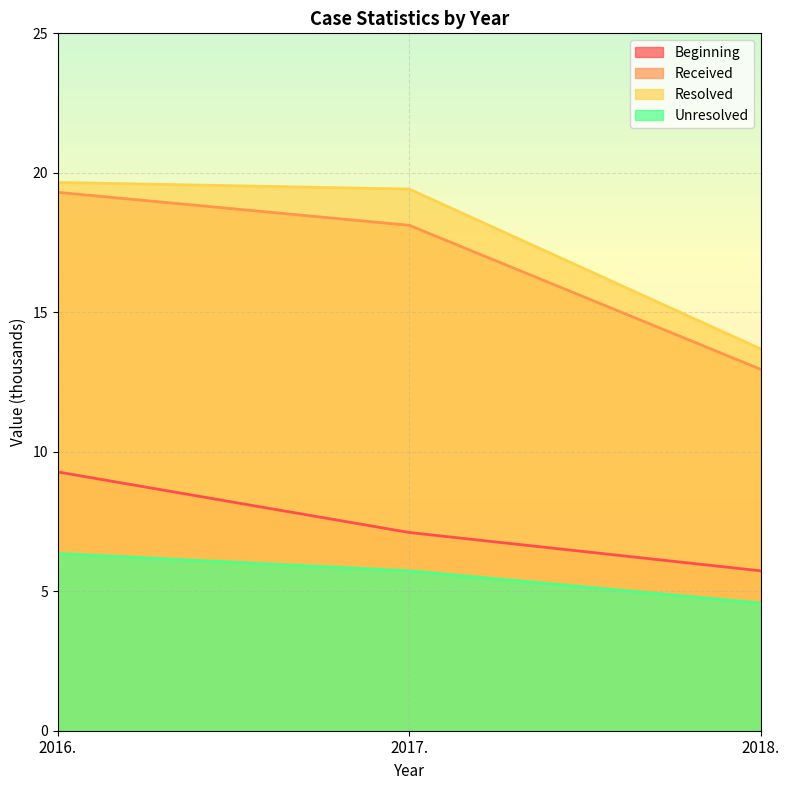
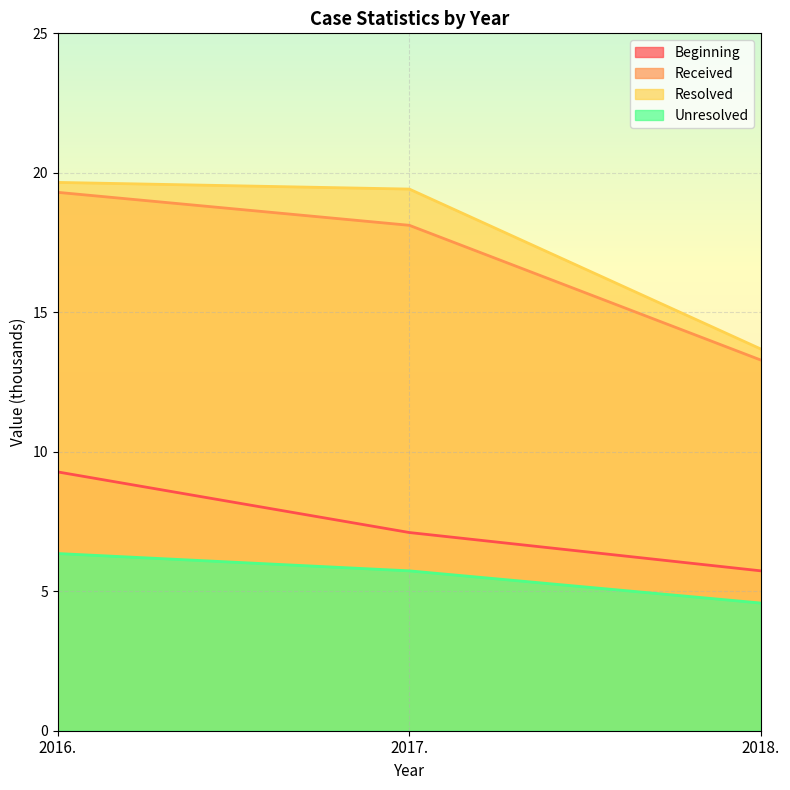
  {
    "Beginning": {
      "2016.": 9.3,
      "2017.": 7.1,
      "2018.": 5.7
    },
    "Received": {
      "2016.": 19.3,
      "2017.": 18.1,
-     "2018.": 13.0
+     "2018.": 13.3
    },
    "Resolved": {
      "2016.": 19.7,
      "2017.": 19.4,
      "2018.": 13.7
    },
    "Unresolved": {
      "2016.": 6.4,
      "2017.": 5.7,
      "2018.": 4.6
    }
  }
